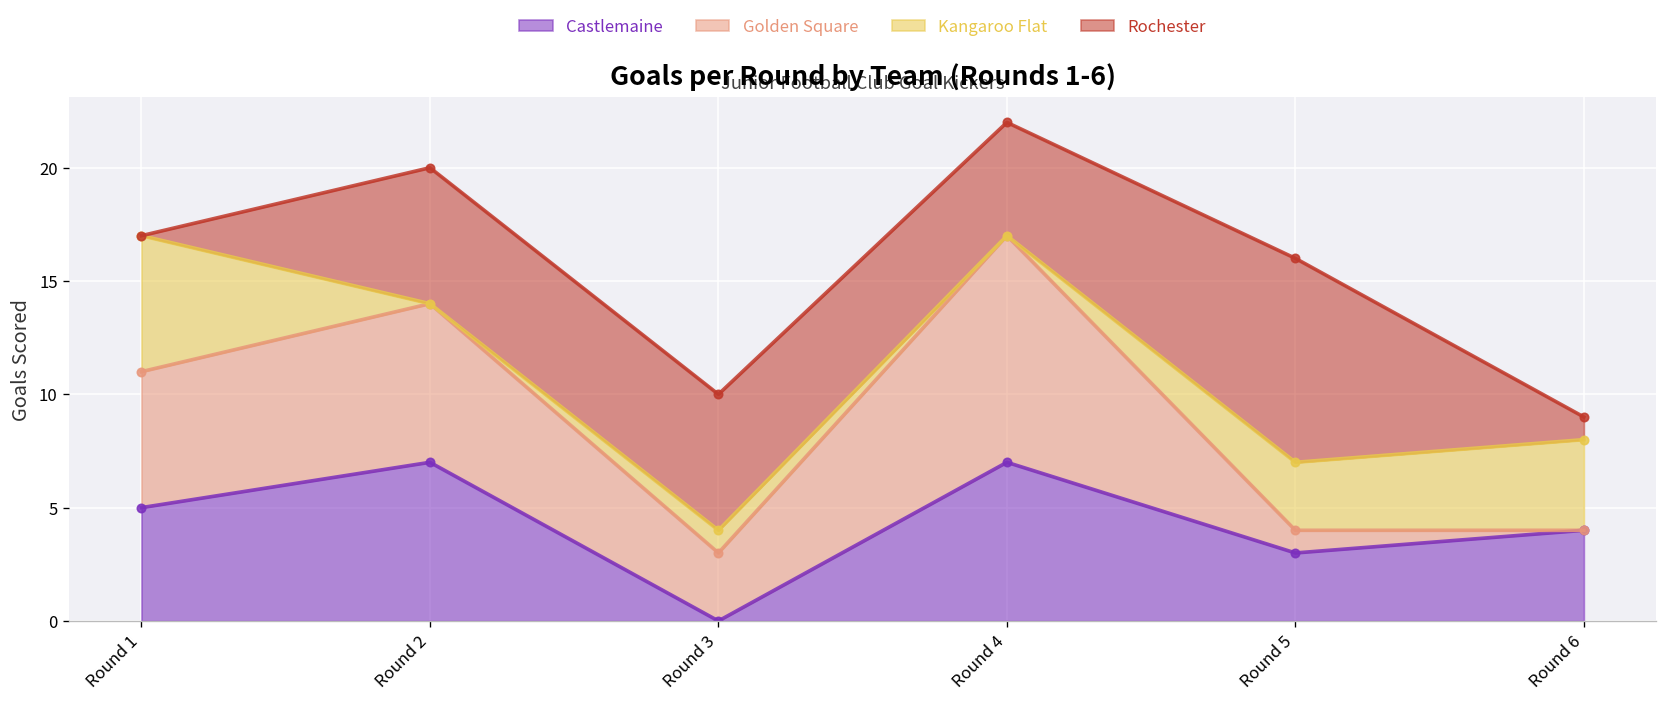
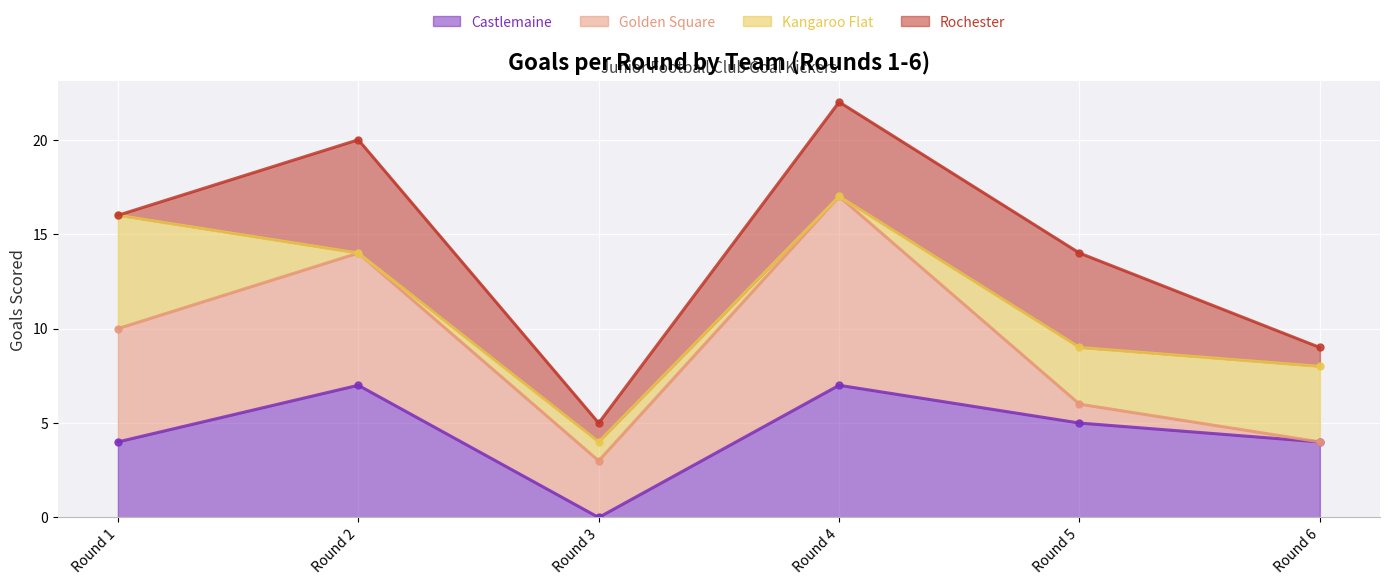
  {
    "Castlemaine": {
-     "Round 1": 5,
+     "Round 1": 4,
      "Round 2": 7,
      "Round 3": 0,
      "Round 4": 7,
-     "Round 5": 3
+     "Round 5": 5
    },
    "Rochester": {
      "Round 2": 6,
-     "Round 3": 6,
+     "Round 3": 1,
      "Round 4": 5,
-     "Round 5": 9,
+     "Round 5": 5,
      "Round 6": 1
    }
  }
